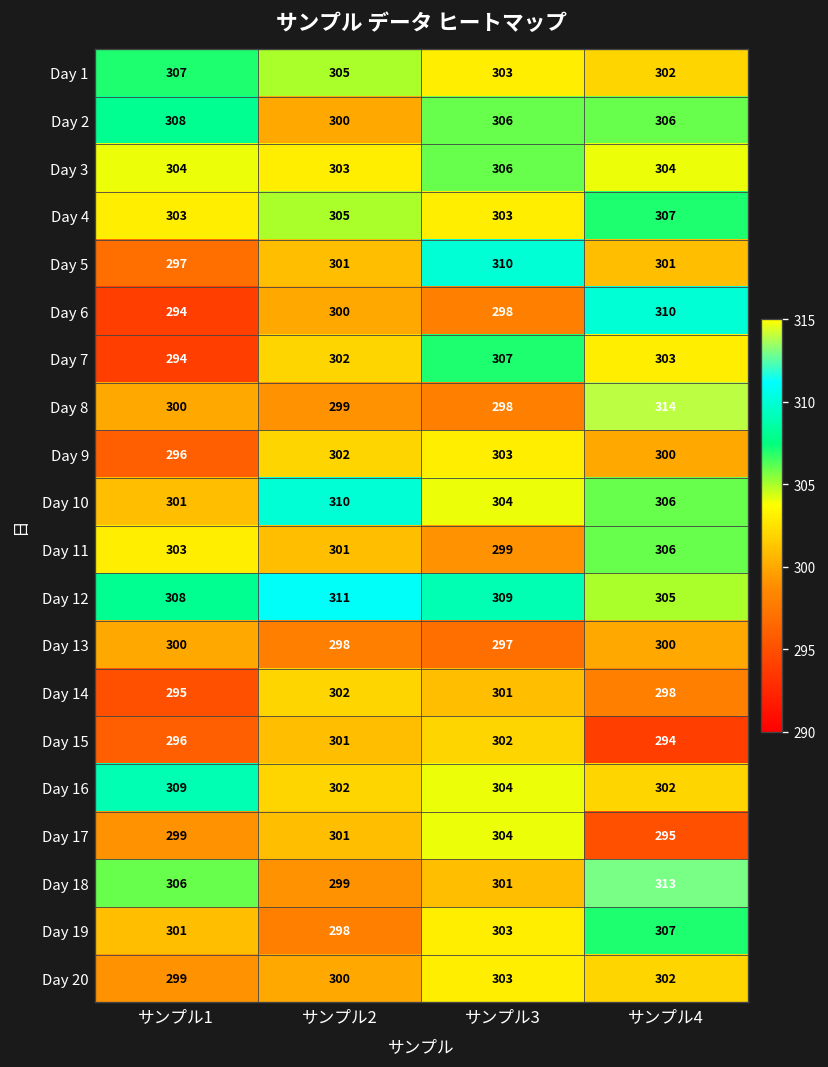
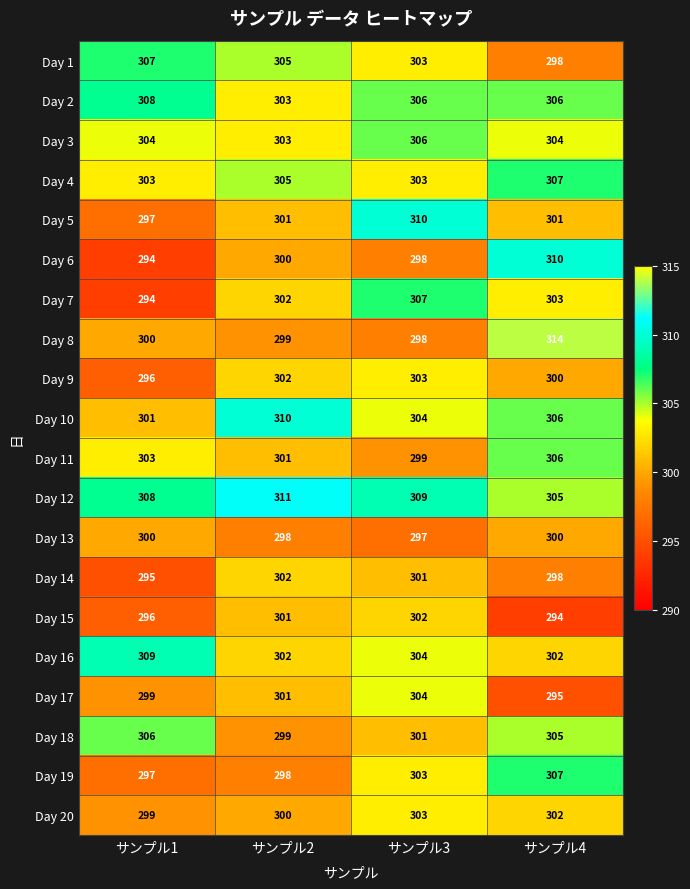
  {
    "Day 1": {
      "サンプル1": 307,
      "サンプル2": 305,
      "サンプル3": 303,
-     "サンプル4": 302
+     "サンプル4": 298
    },
    "Day 2": {
      "サンプル1": 308,
-     "サンプル2": 300,
+     "サンプル2": 303,
      "サンプル3": 306,
      "サンプル4": 306
    },
    "Day 3": {
      "サンプル1": 304,
      "サンプル2": 303,
      "サンプル3": 306,
      "サンプル4": 304
    },
    "Day 4": {
      "サンプル1": 303,
      "サンプル2": 305,
      "サンプル3": 303,
      "サンプル4": 307
    },
    "Day 5": {
      "サンプル1": 297,
      "サンプル2": 301,
      "サンプル3": 310,
      "サンプル4": 301
    },
    "Day 6": {
      "サンプル1": 294,
      "サンプル2": 300,
      "サンプル3": 298,
      "サンプル4": 310
    },
    "Day 7": {
      "サンプル1": 294,
      "サンプル2": 302,
      "サンプル3": 307,
      "サンプル4": 303
    },
    "Day 8": {
      "サンプル1": 300,
      "サンプル2": 299,
      "サンプル3": 298,
      "サンプル4": 314
    },
    "Day 9": {
      "サンプル1": 296,
      "サンプル2": 302,
      "サンプル3": 303,
      "サンプル4": 300
    },
    "Day 10": {
      "サンプル1": 301,
      "サンプル2": 310,
      "サンプル3": 304,
      "サンプル4": 306
    },
    "Day 11": {
      "サンプル1": 303,
      "サンプル2": 301,
      "サンプル3": 299,
      "サンプル4": 306
    },
    "Day 12": {
      "サンプル1": 308,
      "サンプル2": 311,
      "サンプル3": 309,
      "サンプル4": 305
    },
    "Day 13": {
      "サンプル1": 300,
      "サンプル2": 298,
      "サンプル3": 297,
      "サンプル4": 300
    },
    "Day 14": {
      "サンプル1": 295,
      "サンプル2": 302,
      "サンプル3": 301,
      "サンプル4": 298
    },
    "Day 15": {
      "サンプル1": 296,
      "サンプル2": 301,
      "サンプル3": 302,
      "サンプル4": 294
    },
    "Day 16": {
      "サンプル1": 309,
      "サンプル2": 302,
      "サンプル3": 304,
      "サンプル4": 302
    },
    "Day 17": {
      "サンプル1": 299,
      "サンプル2": 301,
      "サンプル3": 304,
      "サンプル4": 295
    },
    "Day 18": {
      "サンプル1": 306,
      "サンプル2": 299,
      "サンプル3": 301,
-     "サンプル4": 313
+     "サンプル4": 305
    },
    "Day 19": {
-     "サンプル1": 301,
+     "サンプル1": 297,
      "サンプル2": 298,
      "サンプル3": 303,
      "サンプル4": 307
    },
    "Day 20": {
      "サンプル1": 299,
      "サンプル2": 300,
      "サンプル3": 303,
      "サンプル4": 302
    }
  }
